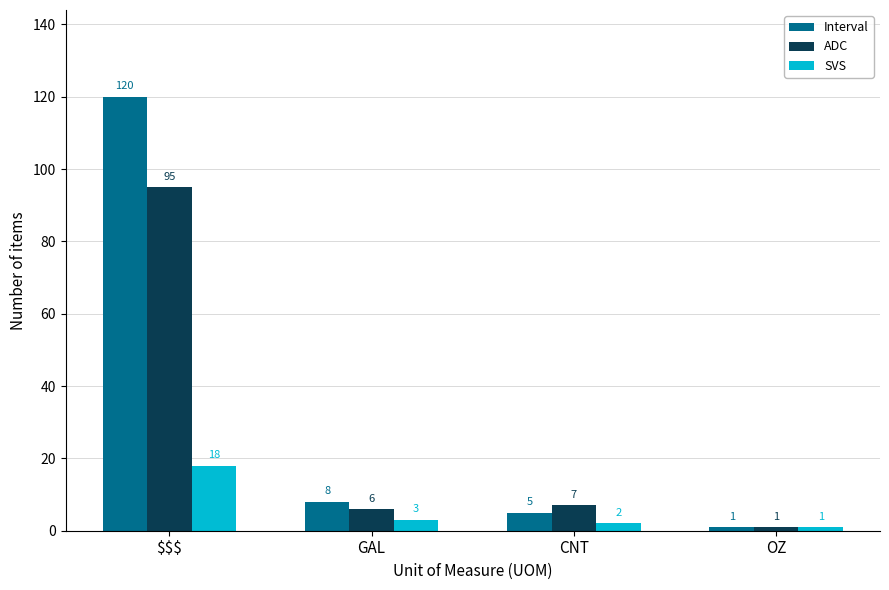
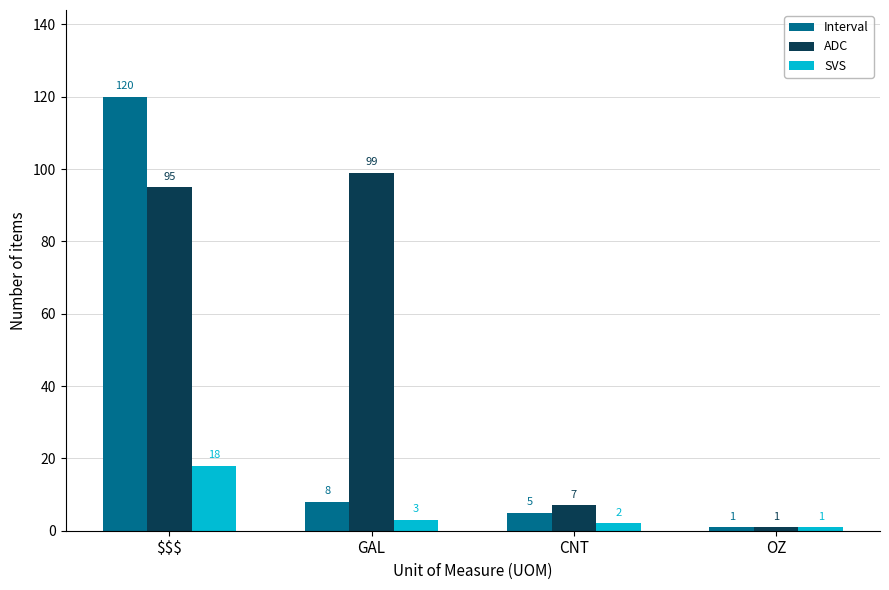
  {
    "ADC": {
-     "GAL": 6,
+     "GAL": 99,
      "CNT": 7,
      "OZ": 1
    }
  }
